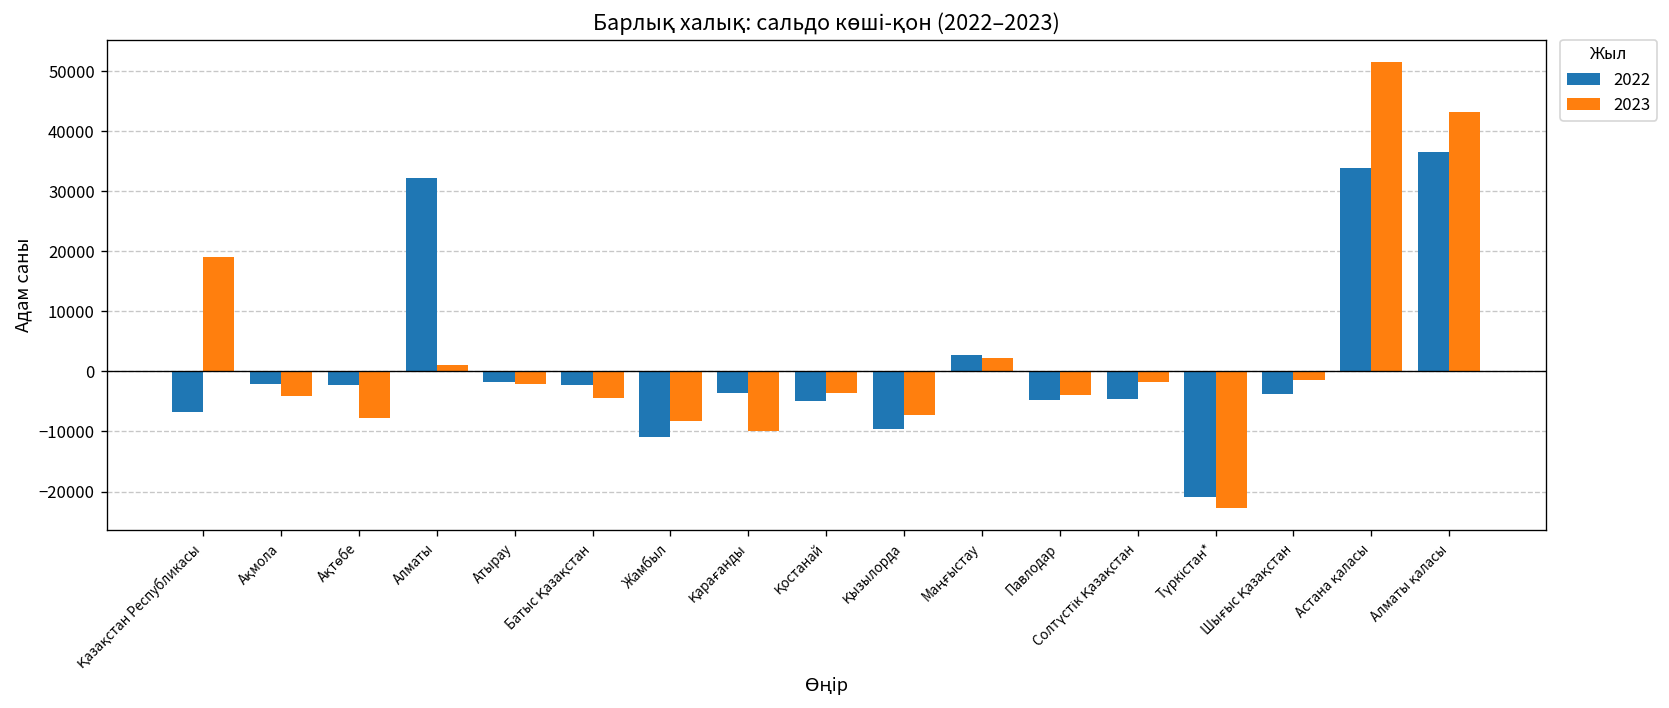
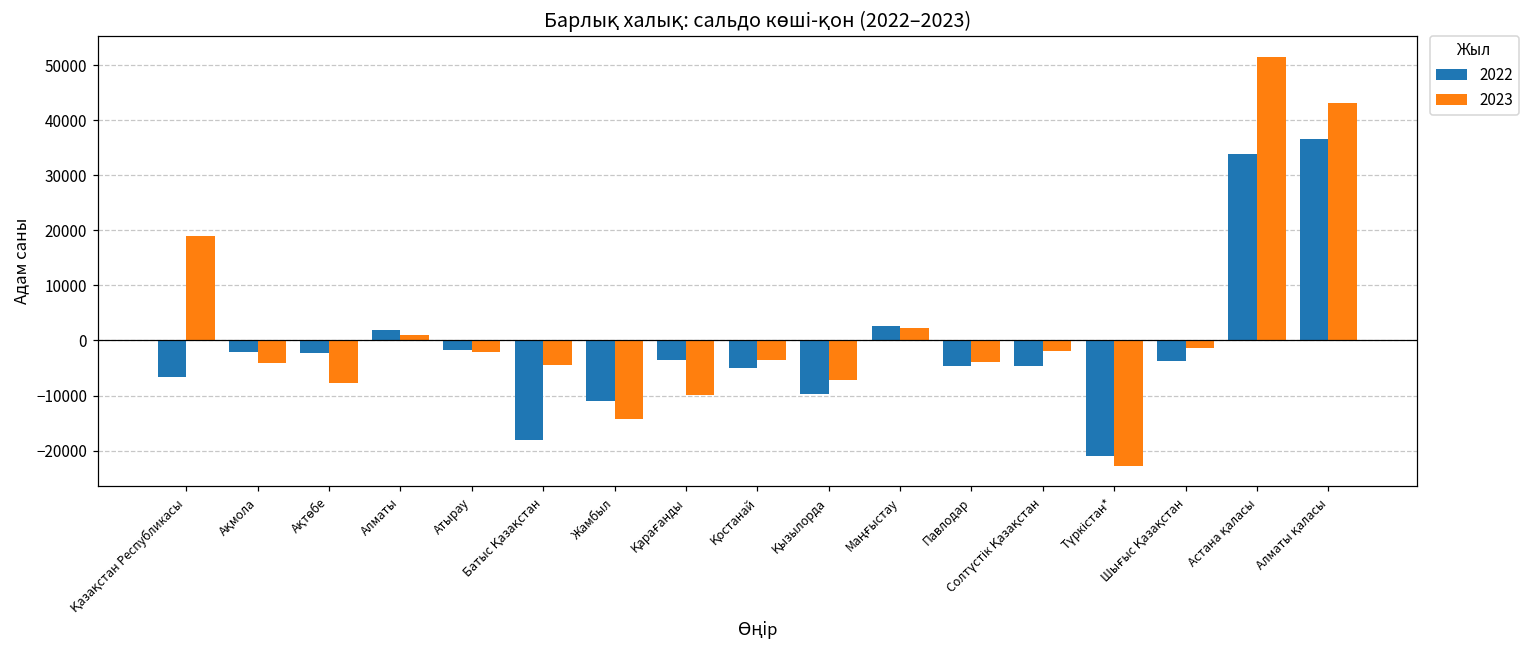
  {
    "2022": {
      "Қазақстан Республикасы": -7000,
      "Ақмола": -2000,
      "Ақтөбе": -2000,
-     "Алматы": 32000,
+     "Алматы": 2000,
      "Атырау": -2000,
-     "Батыс Қазақстан": -2000,
+     "Батыс Қазақстан": -18000,
      "Жамбыл": -11000,
      "Қарағанды": -4000,
      "Қостанай": -5000,
      "Қызылорда": -10000,
      "Маңғыстау": 3000,
      "Павлодар": -5000,
      "Солтүстік Қазақстан": -5000,
      "Түркістан*": -21000,
      "Шығыс Қазақстан": -4000,
      "Астана қаласы": 34000,
      "Алматы қаласы": 37000
    },
    "2023": {
      "Қазақстан Республикасы": 19000,
      "Ақмола": -4000,
      "Ақтөбе": -8000,
      "Алматы": 1000,
      "Атырау": -2000,
      "Батыс Қазақстан": -4000,
-     "Жамбыл": -8000,
+     "Жамбыл": -14000,
      "Қарағанды": -10000,
      "Қостанай": -4000,
      "Қызылорда": -7000,
      "Маңғыстау": 2000,
      "Павлодар": -4000,
      "Солтүстік Қазақстан": -2000,
      "Түркістан*": -23000,
      "Шығыс Қазақстан": -1000,
      "Астана қаласы": 52000,
      "Алматы қаласы": 43000
    }
  }
